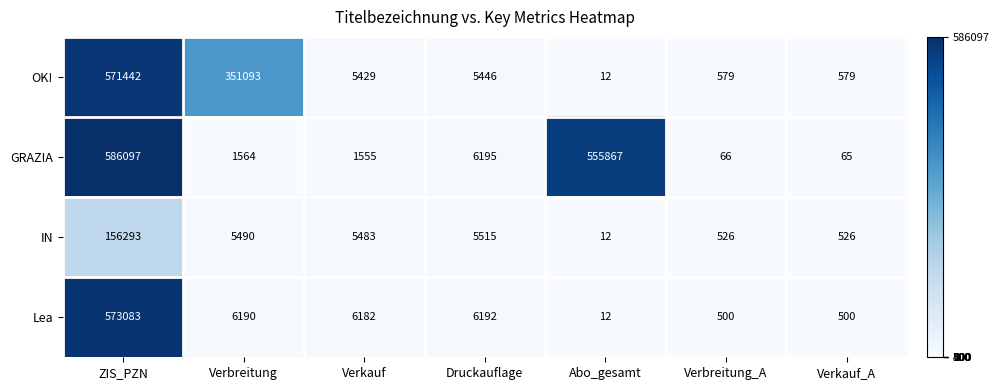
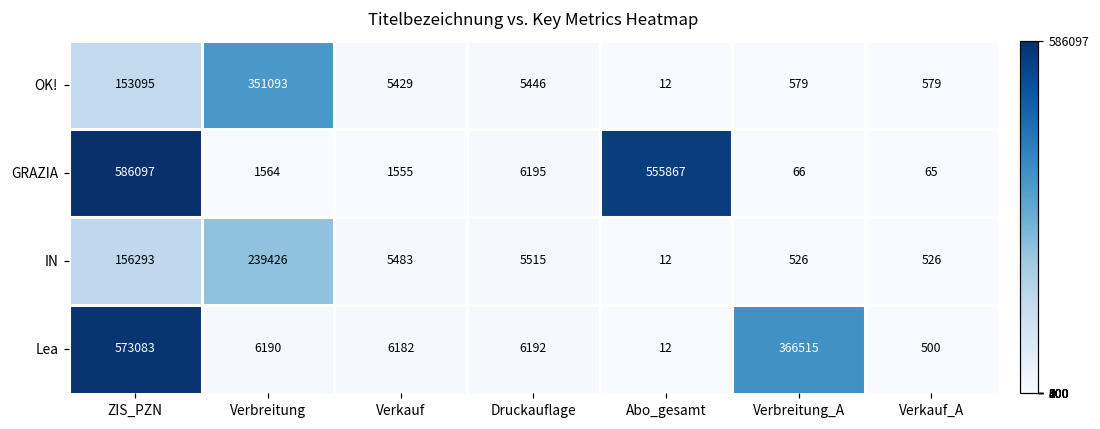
  {
    "OK!": {
-     "ZIS_PZN": 571442,
+     "ZIS_PZN": 153095,
      "Verbreitung": 351093,
      "Verkauf": 5429,
      "Druckauflage": 5446,
      "Abo_gesamt": 12,
      "Verbreitung_A": 579,
      "Verkauf_A": 579
    },
    "GRAZIA": {
      "ZIS_PZN": 586097,
      "Verbreitung": 1564,
      "Verkauf": 1555,
      "Druckauflage": 6195,
      "Abo_gesamt": 555867,
      "Verbreitung_A": 66,
      "Verkauf_A": 65
    },
    "IN": {
      "ZIS_PZN": 156293,
-     "Verbreitung": 5490,
+     "Verbreitung": 239426,
      "Verkauf": 5483,
      "Druckauflage": 5515,
      "Abo_gesamt": 12,
      "Verbreitung_A": 526,
      "Verkauf_A": 526
    },
    "Lea": {
      "ZIS_PZN": 573083,
      "Verbreitung": 6190,
      "Verkauf": 6182,
      "Druckauflage": 6192,
      "Abo_gesamt": 12,
-     "Verbreitung_A": 500,
+     "Verbreitung_A": 366515,
      "Verkauf_A": 500
    }
  }
